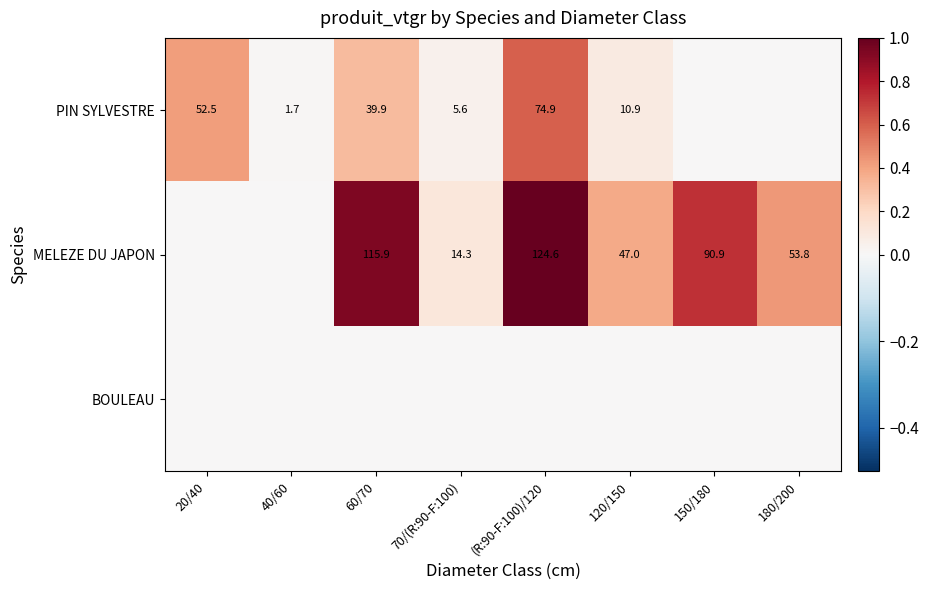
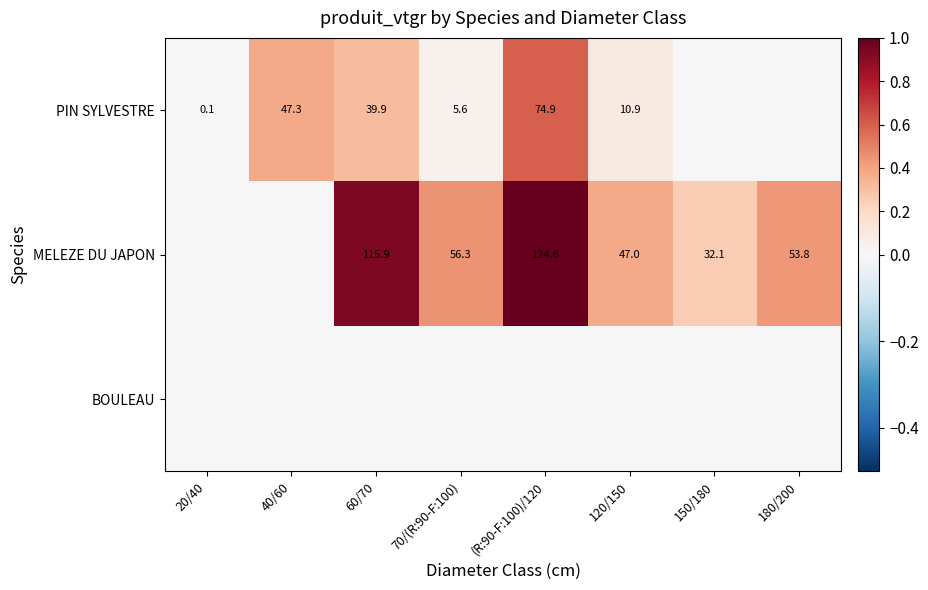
  {
    "PIN SYLVESTRE": {
-     "20/40": 52.5,
-     "40/60": 1.7,
+     "20/40": 0.1,
+     "40/60": 47.3,
      "60/70": 39.9,
      "70/(R:90-F:100)": 5.6,
      "(R:90-F:100)/120": 74.9,
      "120/150": 10.9
    },
    "MELEZE DU JAPON": {
      "60/70": 115.9,
-     "70/(R:90-F:100)": 14.3,
+     "70/(R:90-F:100)": 56.3,
      "(R:90-F:100)/120": 124.6,
      "120/150": 47.0,
-     "150/180": 90.9,
+     "150/180": 32.1,
      "180/200": 53.8
    }
  }
